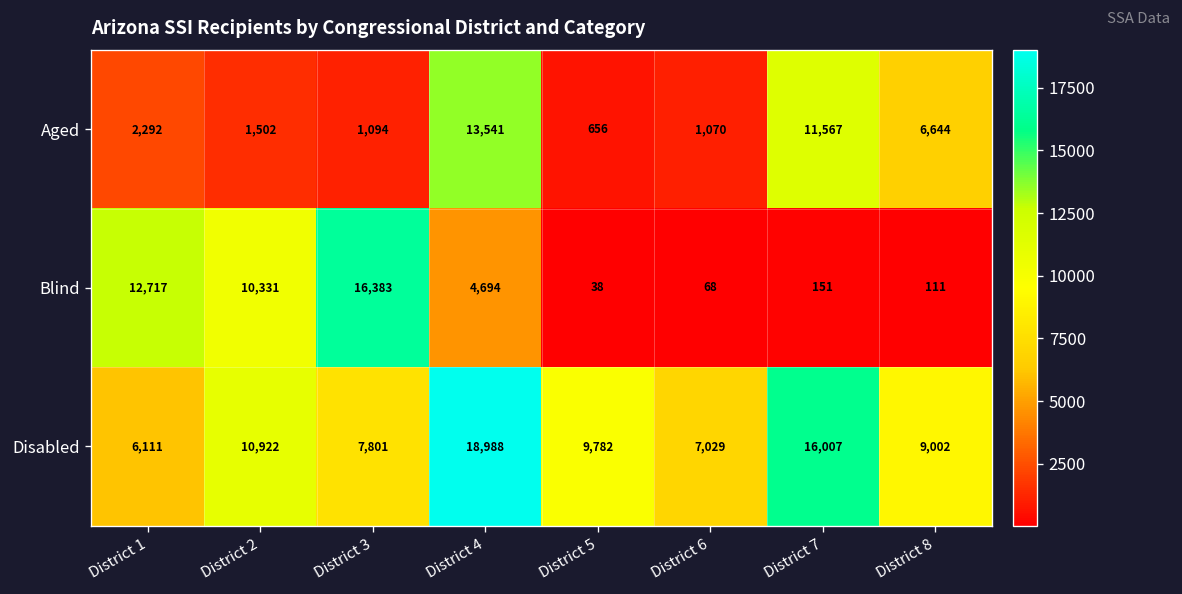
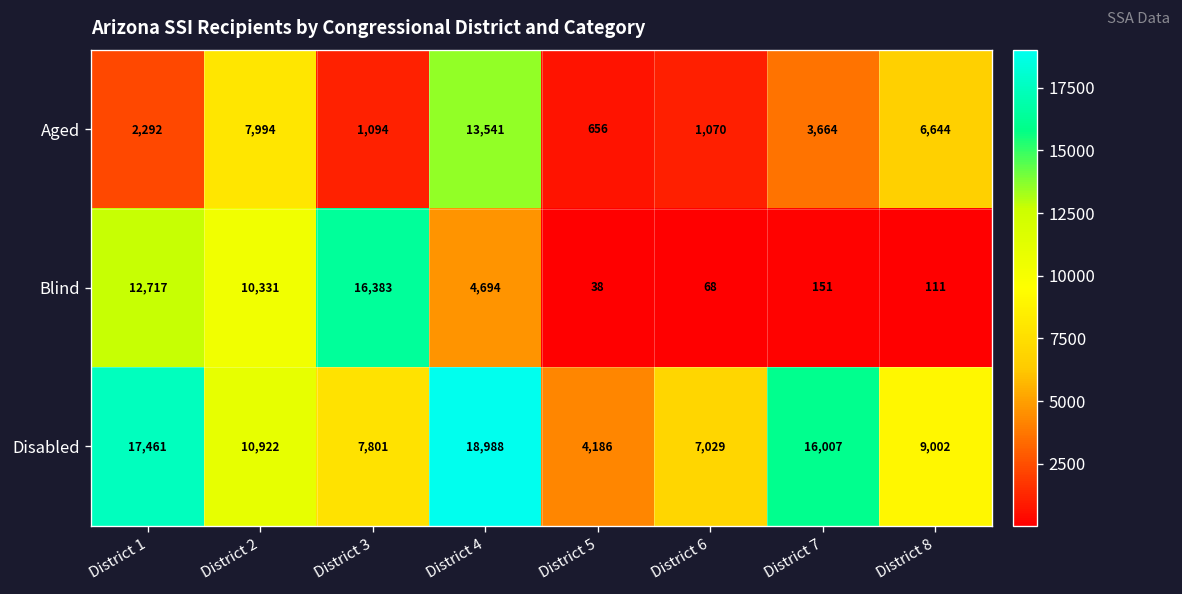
  {
    "Aged": {
      "District 1": "2,292",
-     "District 2": "1,502",
+     "District 2": "7,994",
      "District 3": "1,094",
      "District 4": "13,541",
      "District 5": "656",
      "District 6": "1,070",
-     "District 7": "11,567",
+     "District 7": "3,664",
      "District 8": "6,644"
    },
    "Blind": {
      "District 1": "12,717",
      "District 2": "10,331",
      "District 3": "16,383",
      "District 4": "4,694",
      "District 5": "38",
      "District 6": "68",
      "District 7": "151",
      "District 8": "111"
    },
    "Disabled": {
-     "District 1": "6,111",
+     "District 1": "17,461",
      "District 2": "10,922",
      "District 3": "7,801",
      "District 4": "18,988",
-     "District 5": "9,782",
+     "District 5": "4,186",
      "District 6": "7,029",
      "District 7": "16,007",
      "District 8": "9,002"
    }
  }
